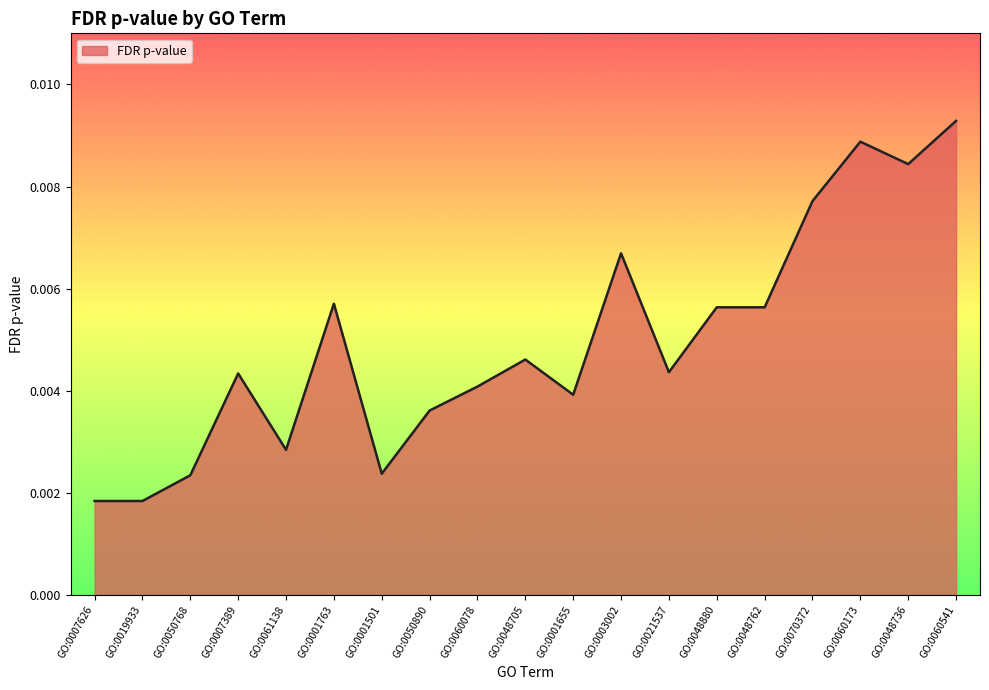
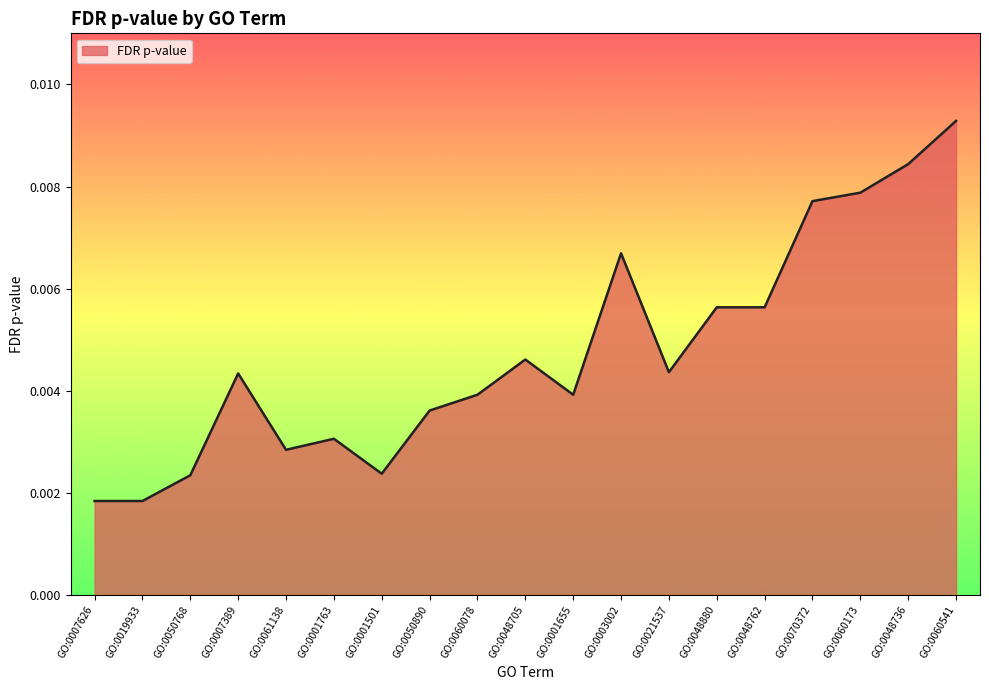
  {
    "GO:0007626": 0.0018,
    "GO:0019933": 0.0018,
    "GO:0050768": 0.0023,
    "GO:0007389": 0.0043,
    "GO:0061138": 0.0028,
-   "GO:0001763": 0.0057,
+   "GO:0001763": 0.0031,
    "GO:0001501": 0.0024,
    "GO:0050890": 0.0036,
-   "GO:0060078": 0.0041,
+   "GO:0060078": 0.0039,
    "GO:0048705": 0.0046,
    "GO:0001655": 0.0039,
    "GO:0003002": 0.0067,
    "GO:0021537": 0.0044,
    "GO:0048880": 0.0056,
    "GO:0048762": 0.0056,
    "GO:0070372": 0.0077,
-   "GO:0060173": 0.0089,
+   "GO:0060173": 0.0079,
    "GO:0048736": 0.0084,
    "GO:0060541": 0.0093
  }
